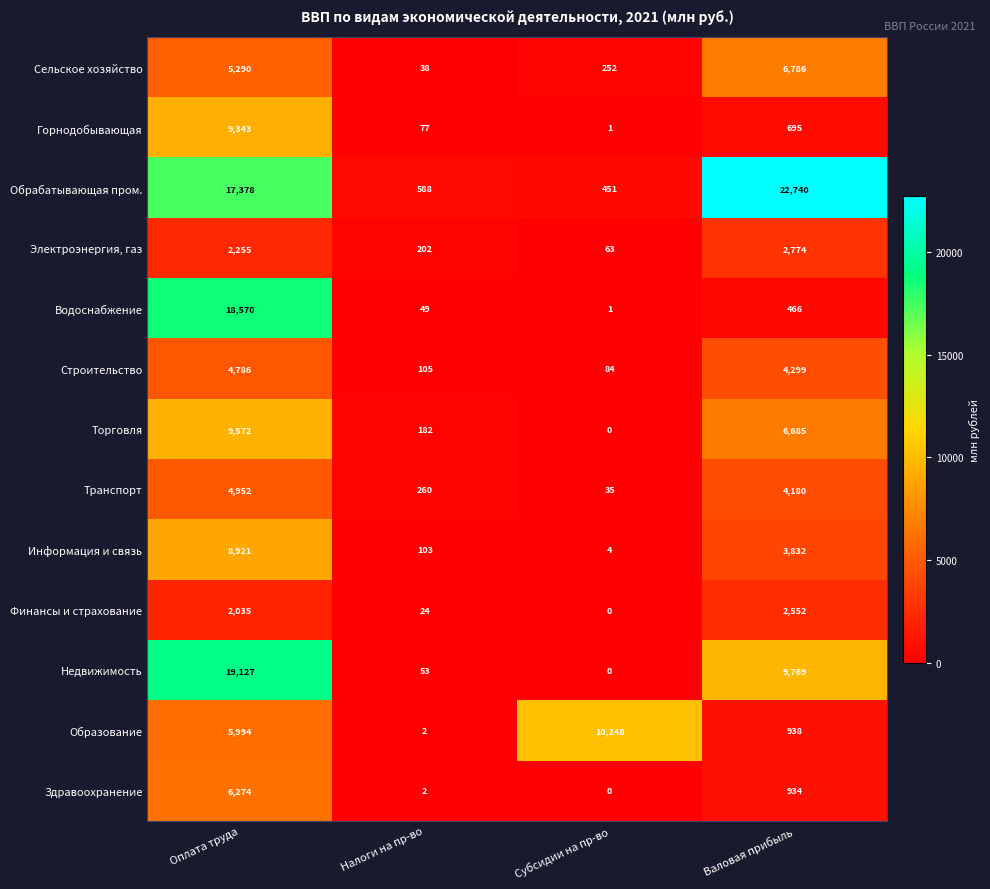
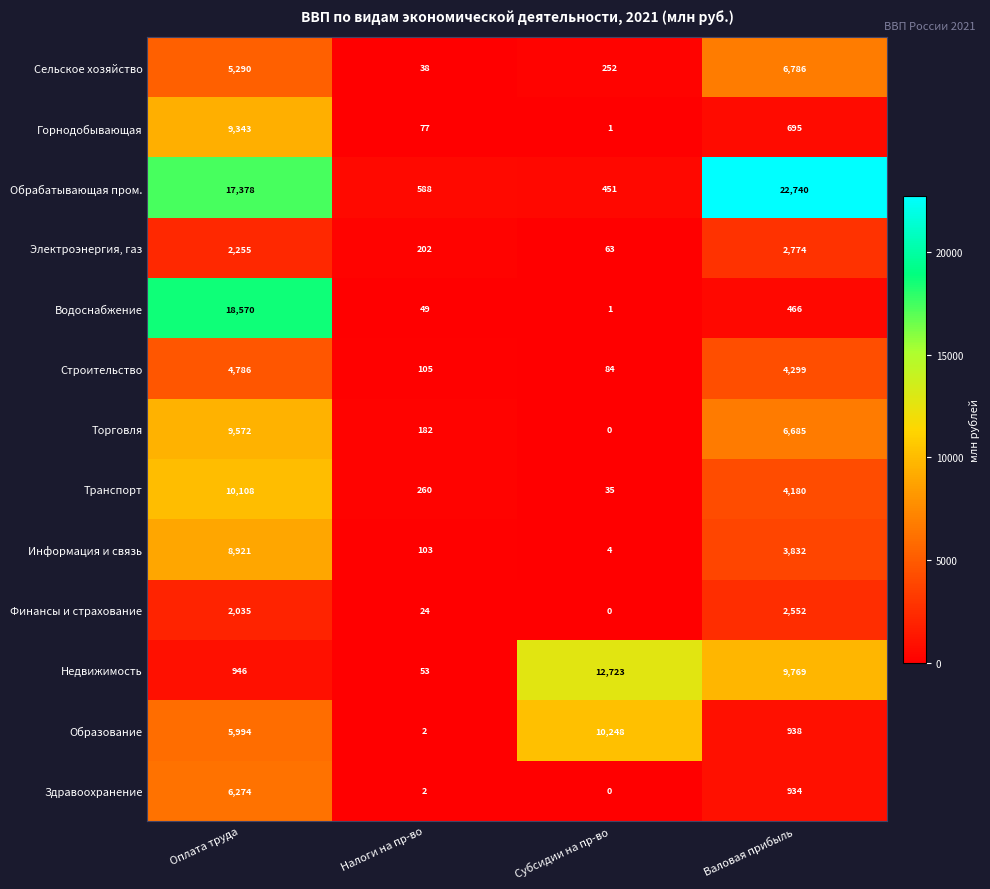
  {
    "Сельское хозяйство": {
      "Оплата труда": "5,290",
      "Налоги на пр-во": "38",
      "Субсидии на пр-во": "252",
      "Валовая прибыль": "6,786"
    },
    "Горнодобывающая": {
      "Оплата труда": "9,343",
      "Налоги на пр-во": "77",
      "Субсидии на пр-во": "1",
      "Валовая прибыль": "695"
    },
    "Обрабатывающая пром.": {
      "Оплата труда": "17,378",
      "Налоги на пр-во": "588",
      "Субсидии на пр-во": "451",
      "Валовая прибыль": "22,740"
    },
    "Электроэнергия, газ": {
      "Оплата труда": "2,255",
      "Налоги на пр-во": "202",
      "Субсидии на пр-во": "63",
      "Валовая прибыль": "2,774"
    },
    "Водоснабжение": {
      "Оплата труда": "18,570",
      "Налоги на пр-во": "49",
      "Субсидии на пр-во": "1",
      "Валовая прибыль": "466"
    },
    "Строительство": {
      "Оплата труда": "4,786",
      "Налоги на пр-во": "105",
      "Субсидии на пр-во": "84",
      "Валовая прибыль": "4,299"
    },
    "Торговля": {
      "Оплата труда": "9,572",
      "Налоги на пр-во": "182",
      "Субсидии на пр-во": "0",
      "Валовая прибыль": "6,685"
    },
    "Транспорт": {
-     "Оплата труда": "4,952",
+     "Оплата труда": "10,108",
      "Налоги на пр-во": "260",
      "Субсидии на пр-во": "35",
      "Валовая прибыль": "4,180"
    },
    "Информация и связь": {
      "Оплата труда": "8,921",
      "Налоги на пр-во": "103",
      "Субсидии на пр-во": "4",
      "Валовая прибыль": "3,832"
    },
    "Финансы и страхование": {
      "Оплата труда": "2,035",
      "Налоги на пр-во": "24",
      "Субсидии на пр-во": "0",
      "Валовая прибыль": "2,552"
    },
    "Недвижимость": {
-     "Оплата труда": "19,127",
+     "Оплата труда": "946",
      "Налоги на пр-во": "53",
-     "Субсидии на пр-во": "0",
+     "Субсидии на пр-во": "12,723",
      "Валовая прибыль": "9,769"
    },
    "Образование": {
      "Оплата труда": "5,994",
      "Налоги на пр-во": "2",
      "Субсидии на пр-во": "10,248",
      "Валовая прибыль": "938"
    },
    "Здравоохранение": {
      "Оплата труда": "6,274",
      "Налоги на пр-во": "2",
      "Субсидии на пр-во": "0",
      "Валовая прибыль": "934"
    }
  }
